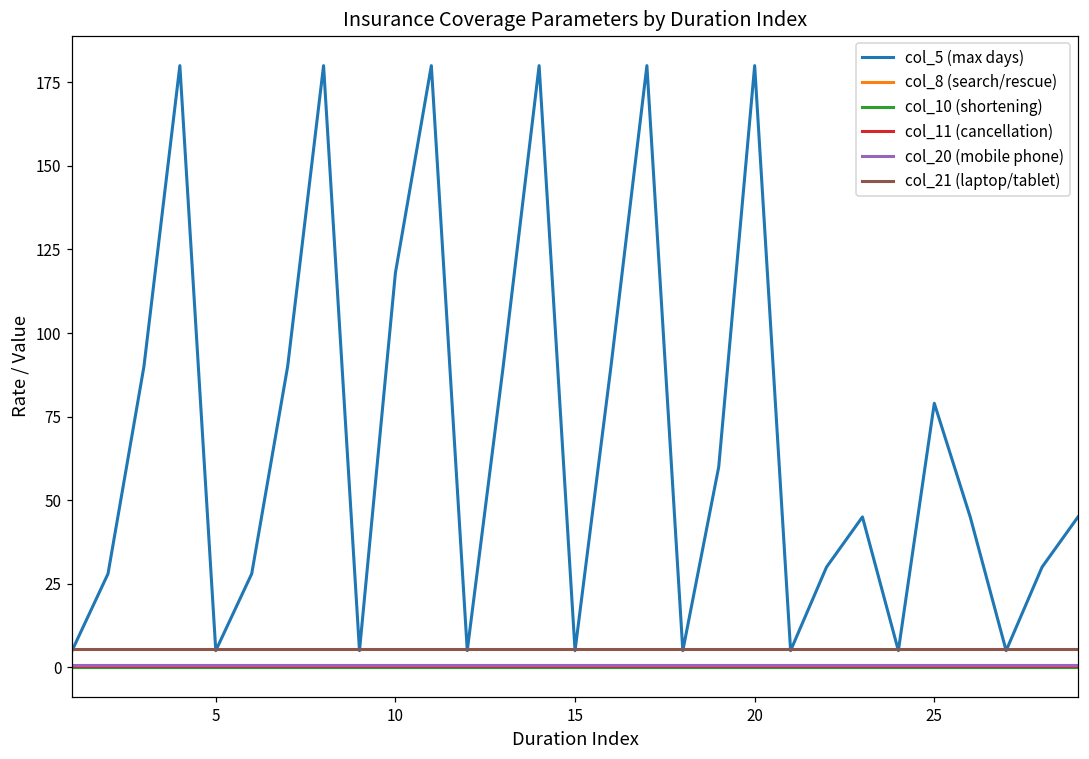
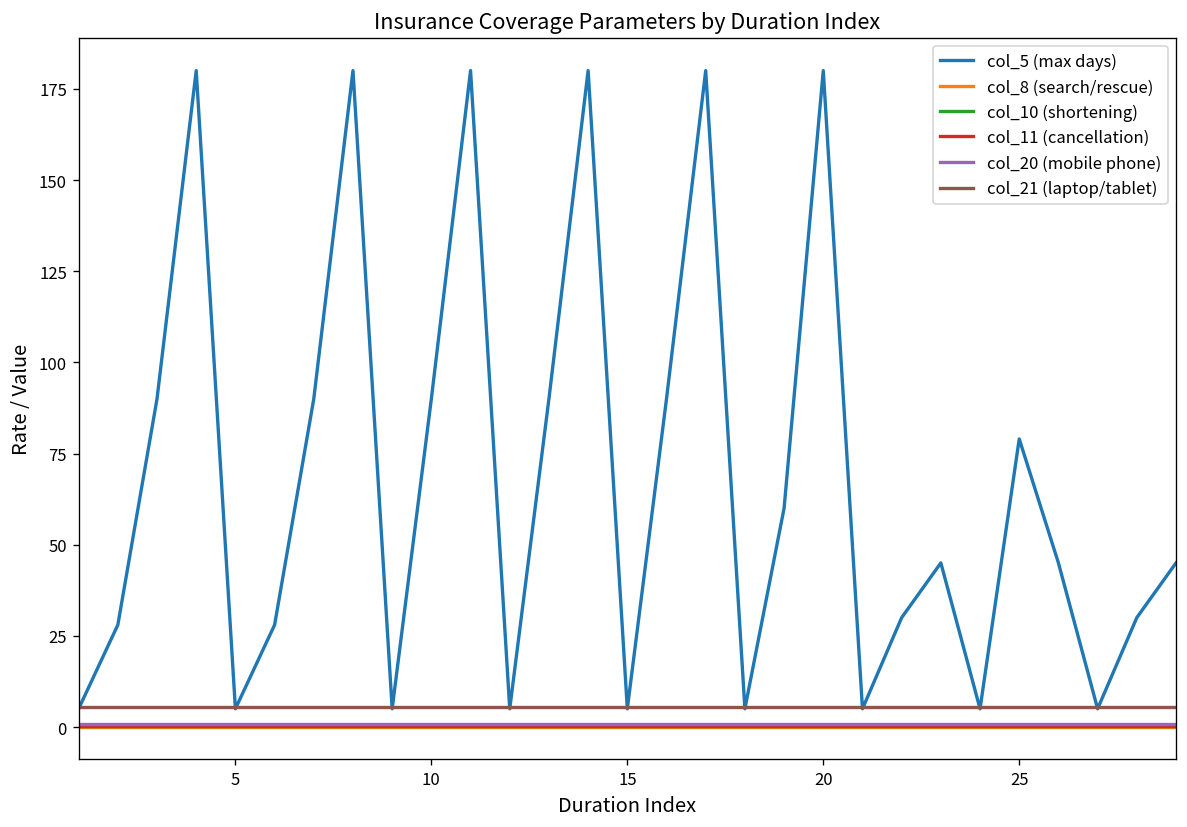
  {
    "col_5 (max days)": {
-     "10": 118,
+     "10": 90,
      "20": 180,
      "25": 79
    },
    "col_21 (laptop/tablet)": {
      "10": 6,
      "20": 6,
      "25": 6
    }
  }
